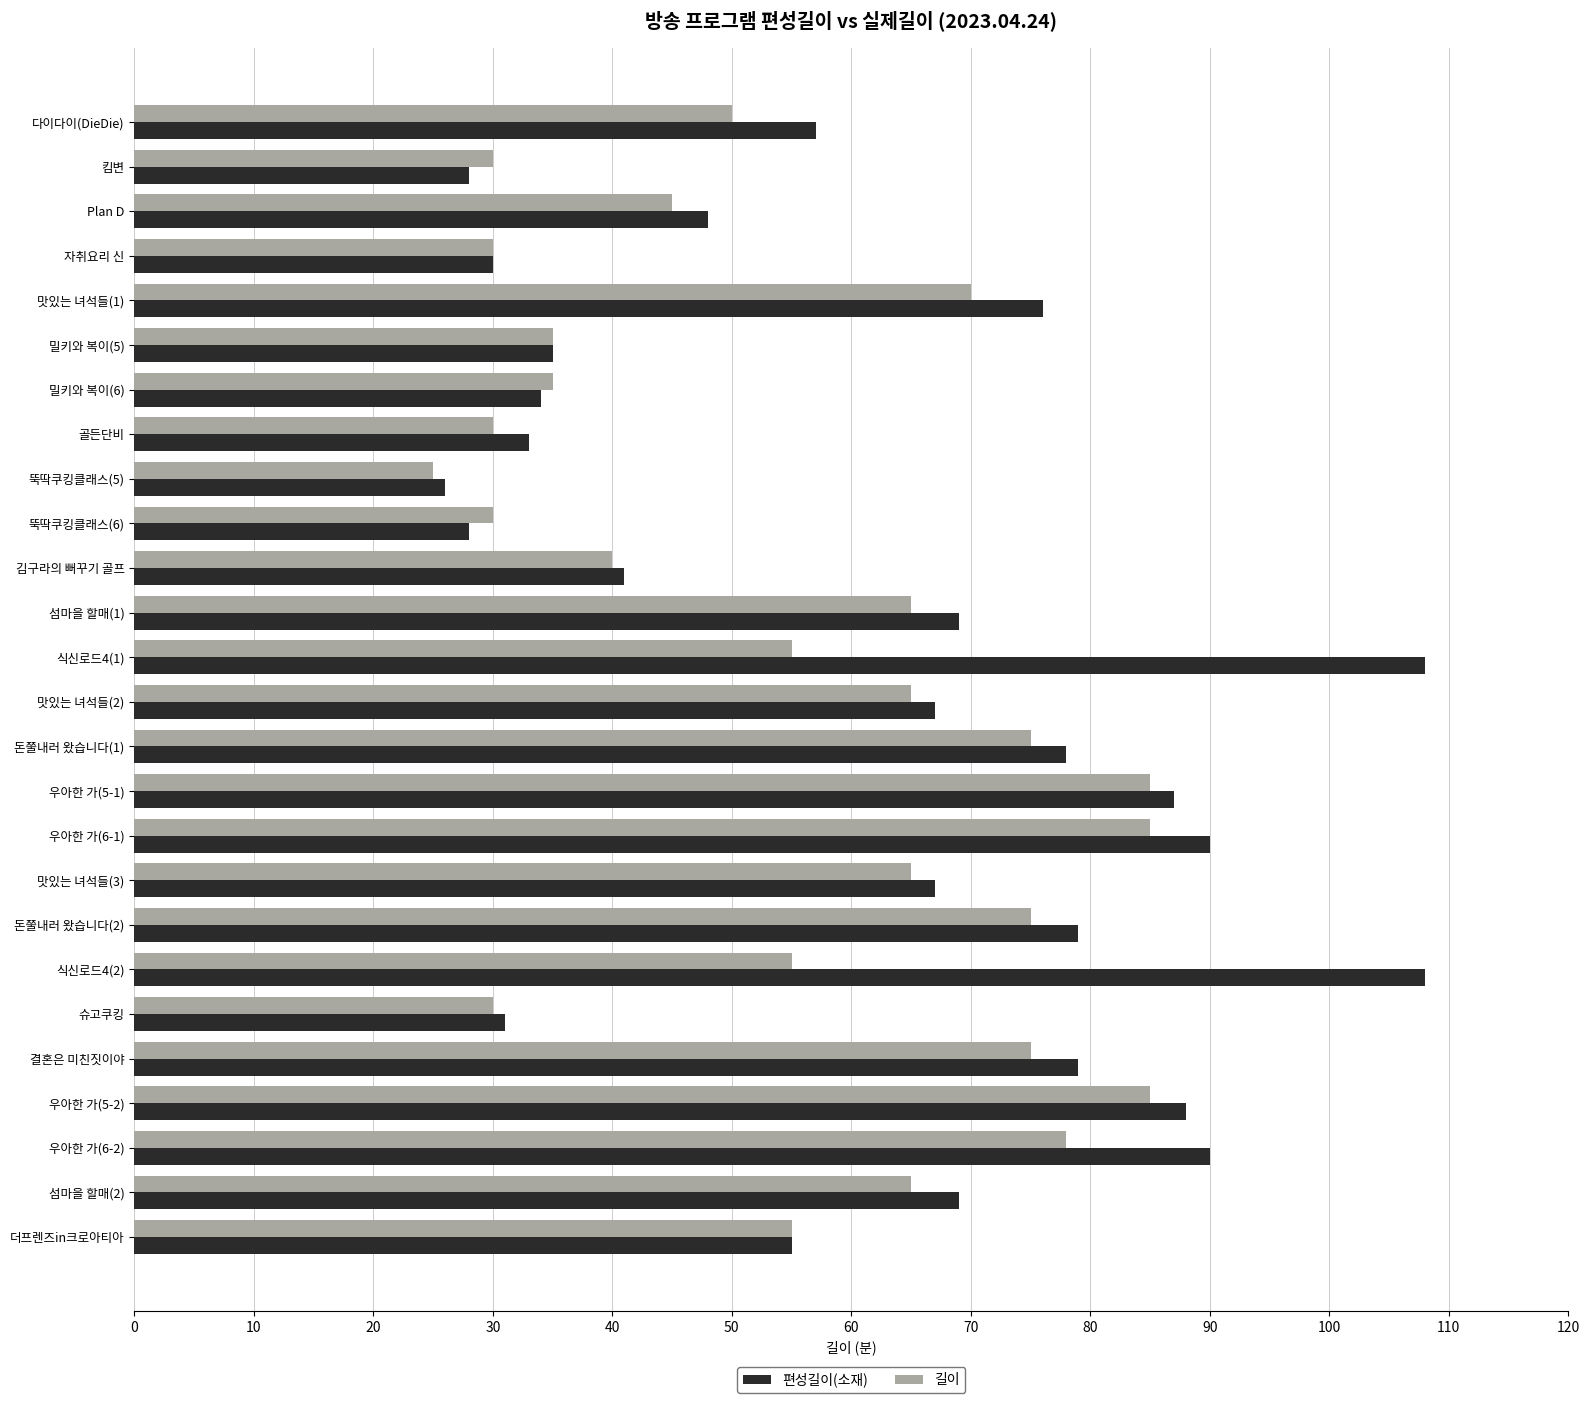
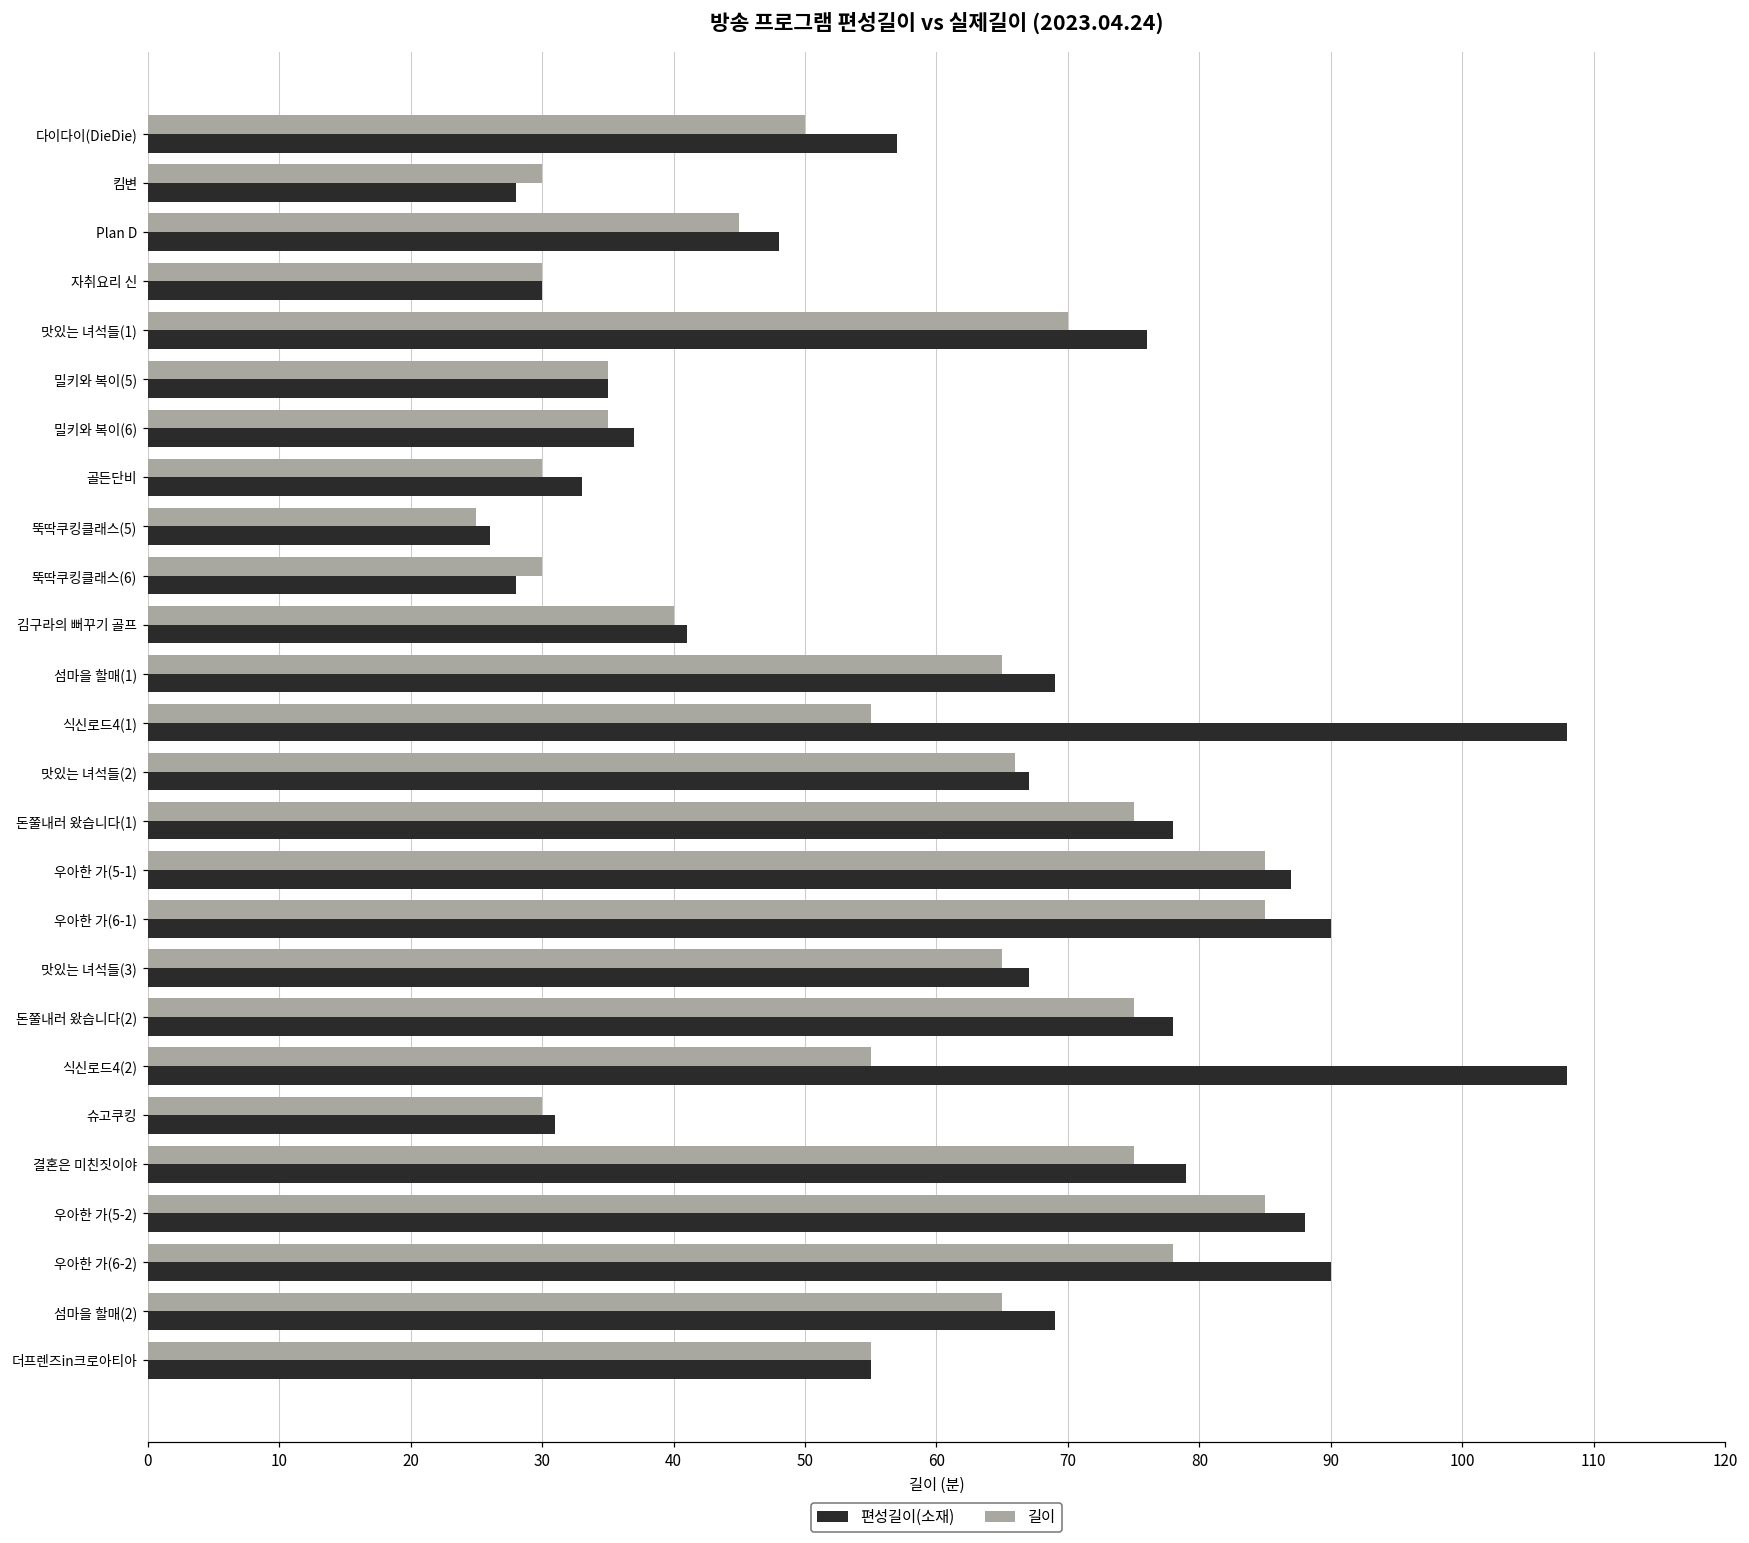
  {
    "편성길이(소재)": {
      "다이다이(DieDie)": 57,
      "킴변": 28,
      "Plan D": 48,
      "자취요리 신": 30,
      "맛있는 녀석들(1)": 76,
      "밀키와 복이(5)": 35,
-     "밀키와 복이(6)": 34,
+     "밀키와 복이(6)": 37,
      "골든단비": 33,
      "뚝딱쿠킹클래스(5)": 26,
      "뚝딱쿠킹클래스(6)": 28,
      "김구라의 뻐꾸기 골프": 41,
      "섬마을 할매(1)": 69,
      "식신로드4(1)": 108,
      "맛있는 녀석들(2)": 67,
      "돈쭐내러 왔습니다(1)": 78,
      "우아한 가(5-1)": 87,
      "우아한 가(6-1)": 90,
      "맛있는 녀석들(3)": 67,
-     "돈쭐내러 왔습니다(2)": 79,
+     "돈쭐내러 왔습니다(2)": 78,
      "식신로드4(2)": 108,
      "슈고쿠킹": 31,
      "결혼은 미친짓이야": 79,
      "우아한 가(5-2)": 88,
      "우아한 가(6-2)": 90,
      "섬마을 할매(2)": 69,
      "더프렌즈in크로아티아": 55
    },
    "길이": {
      "다이다이(DieDie)": 50,
      "킴변": 30,
      "Plan D": 45,
      "자취요리 신": 30,
      "맛있는 녀석들(1)": 70,
      "밀키와 복이(5)": 35,
      "밀키와 복이(6)": 35,
      "골든단비": 30,
      "뚝딱쿠킹클래스(5)": 25,
      "뚝딱쿠킹클래스(6)": 30,
      "김구라의 뻐꾸기 골프": 40,
      "섬마을 할매(1)": 65,
      "식신로드4(1)": 55,
-     "맛있는 녀석들(2)": 65,
+     "맛있는 녀석들(2)": 66,
      "돈쭐내러 왔습니다(1)": 75,
      "우아한 가(5-1)": 85,
      "우아한 가(6-1)": 85,
      "맛있는 녀석들(3)": 65,
      "돈쭐내러 왔습니다(2)": 75,
      "식신로드4(2)": 55,
      "슈고쿠킹": 30,
      "결혼은 미친짓이야": 75,
      "우아한 가(5-2)": 85,
      "우아한 가(6-2)": 78,
      "섬마을 할매(2)": 65,
      "더프렌즈in크로아티아": 55
    }
  }
